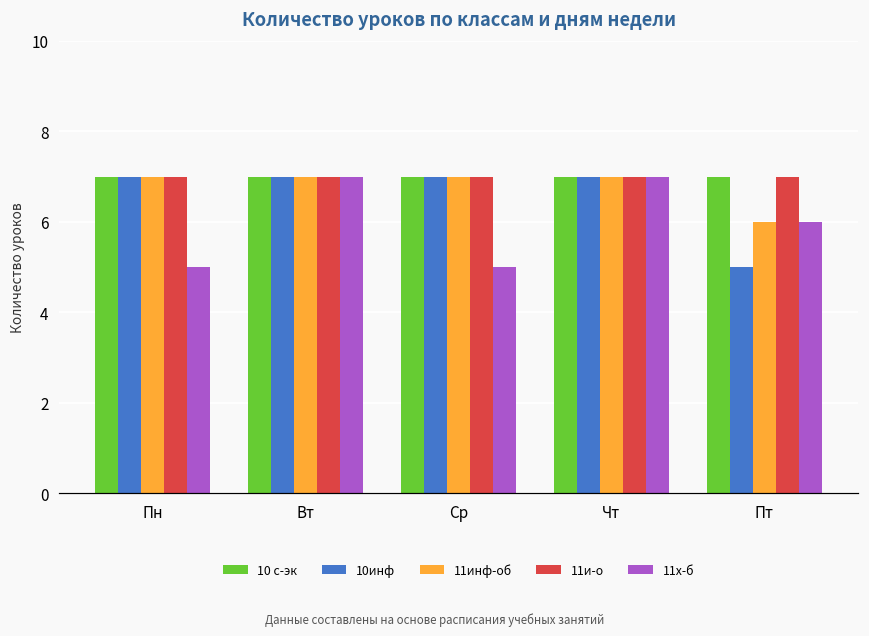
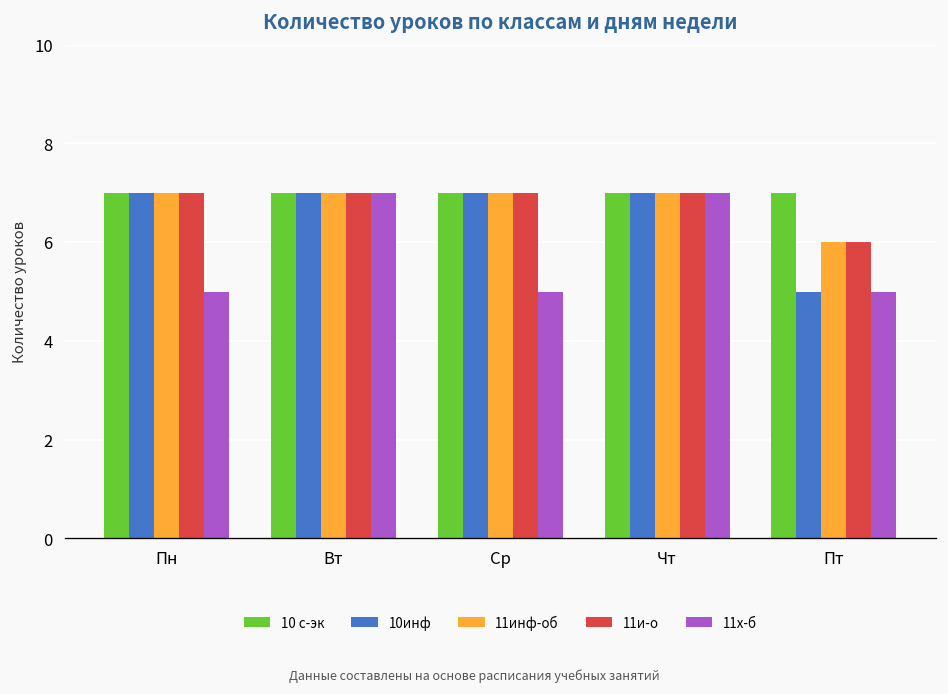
  {
    "10 с-эк": {
      "Пн": 7,
      "Вт": 7,
      "Ср": 7,
      "Чт": 7,
      "Пт": 7
    },
    "10инф": {
      "Пн": 7,
      "Вт": 7,
      "Ср": 7,
      "Чт": 7,
      "Пт": 5
    },
    "11инф-об": {
      "Пн": 7,
      "Вт": 7,
      "Ср": 7,
      "Чт": 7,
      "Пт": 6
    },
    "11и-о": {
      "Пн": 7,
      "Вт": 7,
      "Ср": 7,
      "Чт": 7,
-     "Пт": 7
+     "Пт": 6
    },
    "11х-б": {
      "Пн": 5,
      "Вт": 7,
      "Ср": 5,
      "Чт": 7,
-     "Пт": 6
+     "Пт": 5
    }
  }
